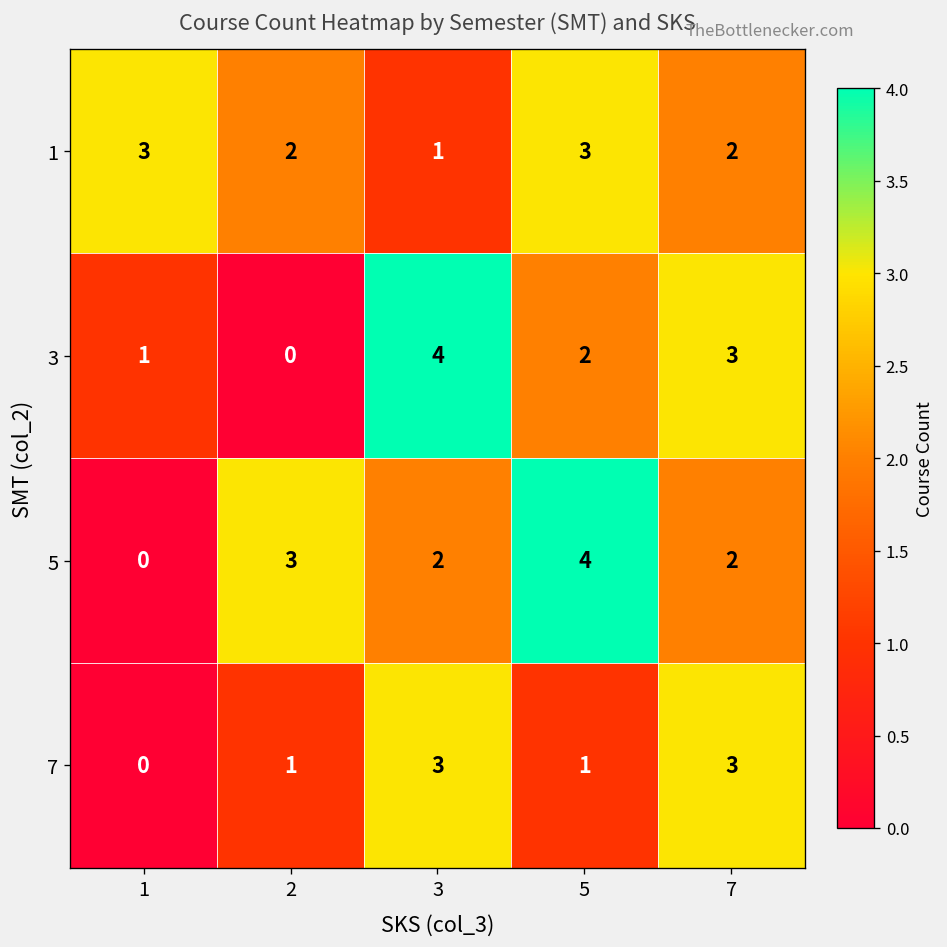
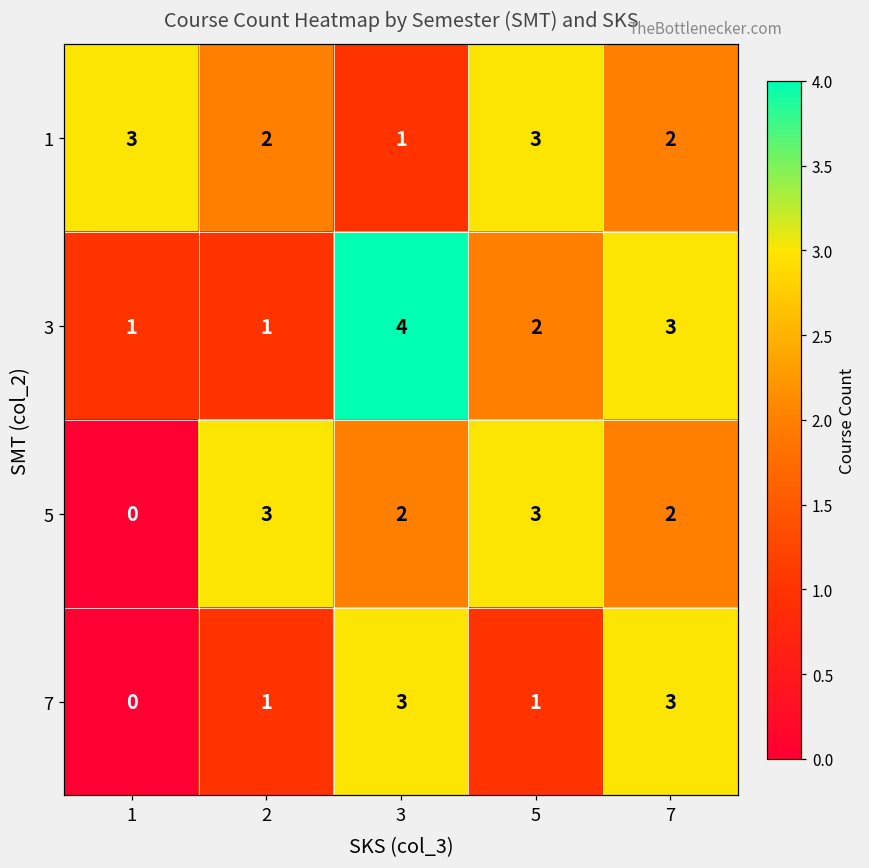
  {
    "1": {
      "1": 3,
      "2": 2,
      "3": 1,
      "5": 3,
      "7": 2
    },
    "3": {
      "1": 1,
-     "2": 0,
+     "2": 1,
      "3": 4,
      "5": 2,
      "7": 3
    },
    "5": {
      "1": 0,
      "2": 3,
      "3": 2,
-     "5": 4,
+     "5": 3,
      "7": 2
    },
    "7": {
      "1": 0,
      "2": 1,
      "3": 3,
      "5": 1,
      "7": 3
    }
  }
